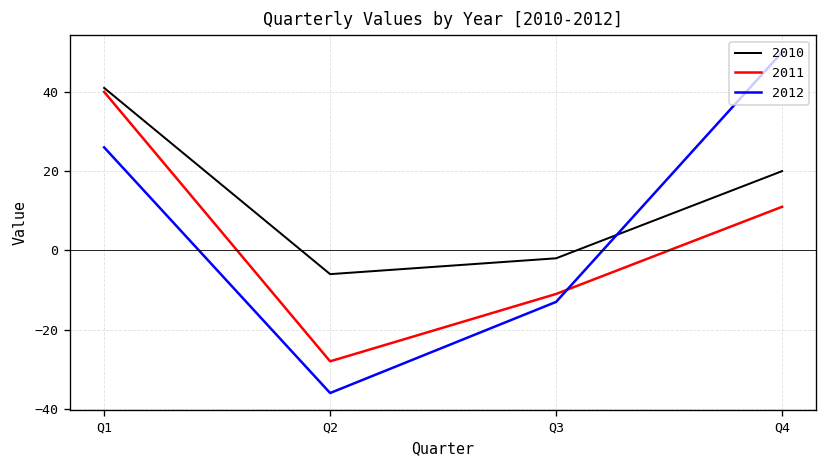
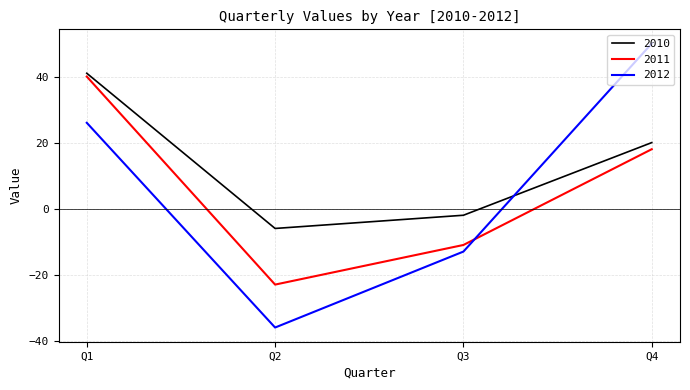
  {
    "2010": {
      "Q1": 41,
      "Q2": -6,
      "Q3": -2,
      "Q4": 20
    },
    "2011": {
      "Q1": 40,
-     "Q2": -28,
+     "Q2": -23,
      "Q3": -11,
-     "Q4": 11
+     "Q4": 18
    },
    "2012": {
      "Q1": 26,
      "Q2": -36,
      "Q3": -13
    }
  }
